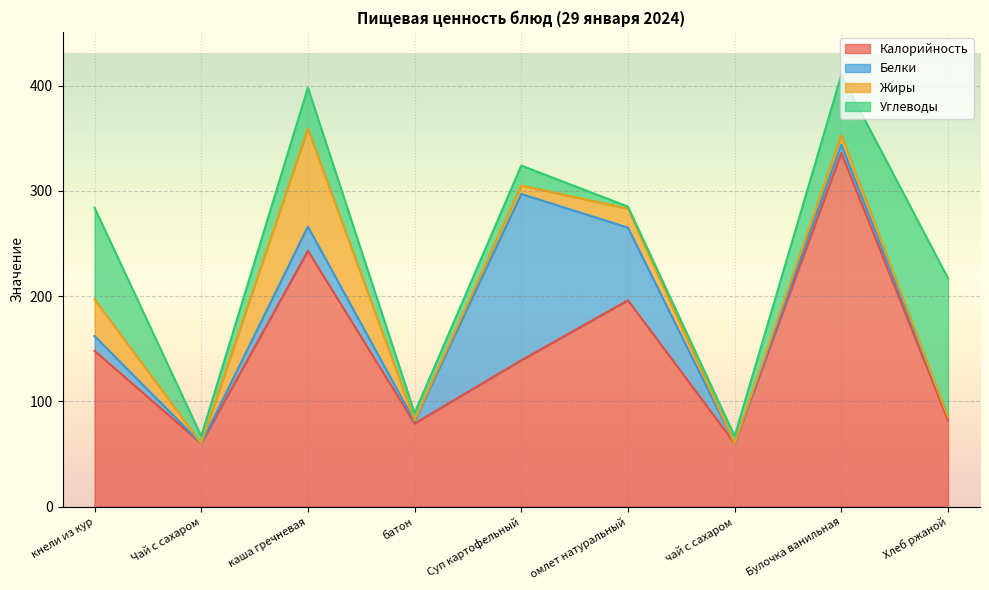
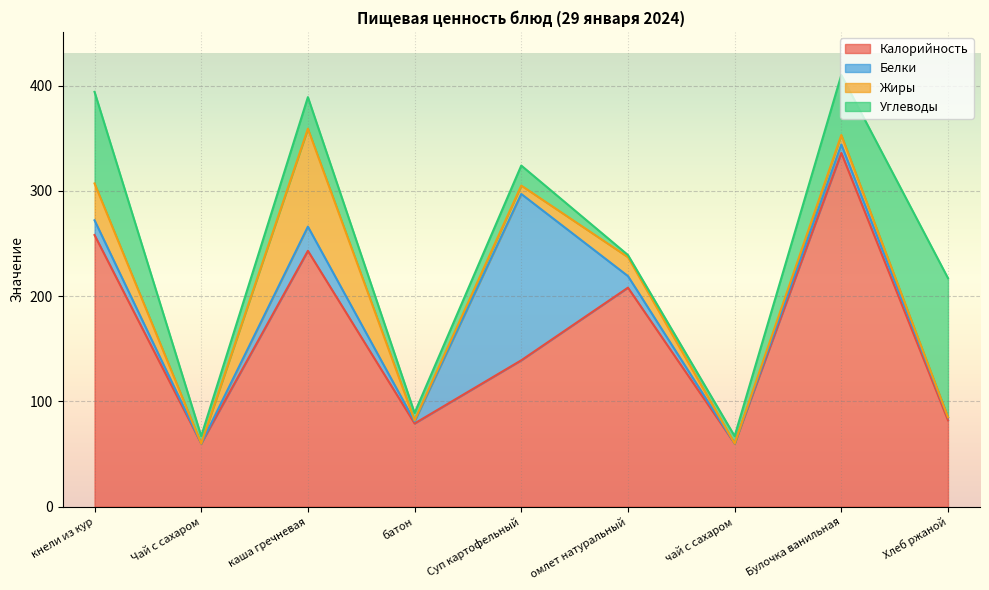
  {
    "Калорийность": {
-     "кнели из кур": 148,
+     "кнели из кур": 258,
      "каша гречневая": 243,
      "Суп картофельный": 139,
-     "омлет натуральный": 196,
+     "омлет натуральный": 208,
      "Булочка ванильная": 336,
      "Хлеб ржаной": 82
    },
    "Белки": {
      "кнели из кур": 14,
      "каша гречневая": 23,
      "Суп картофельный": 158,
-     "омлет натуральный": 69,
+     "омлет натуральный": 11,
      "Булочка ванильная": 8
    },
    "Жиры": {
      "кнели из кур": 35,
      "каша гречневая": 93,
      "Суп картофельный": 8,
      "Булочка ванильная": 9
    },
    "Углеводы": {
      "кнели из кур": 87,
      "Чай с сахаром": 7,
-     "каша гречневая": 39,
+     "каша гречневая": 30,
      "батон": 7,
      "Суп картофельный": 19,
      "чай с сахаром": 7,
      "Хлеб ржаной": 132
    }
  }
